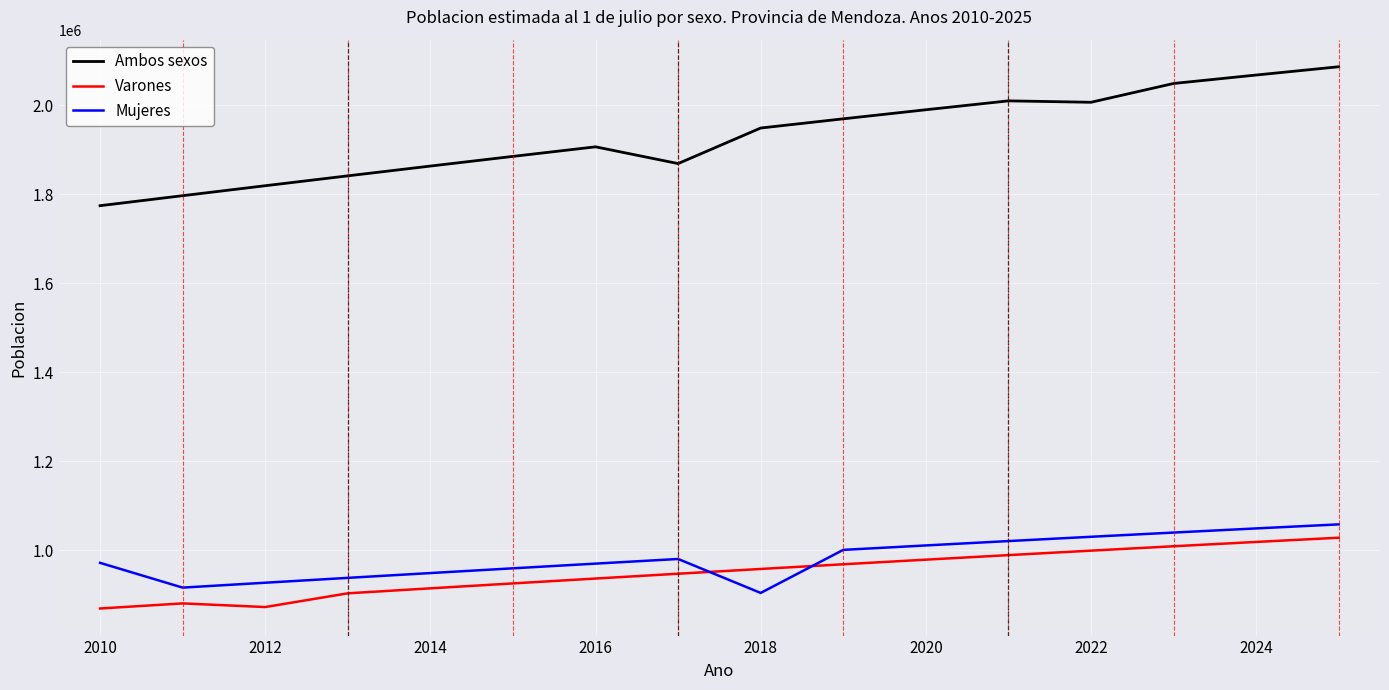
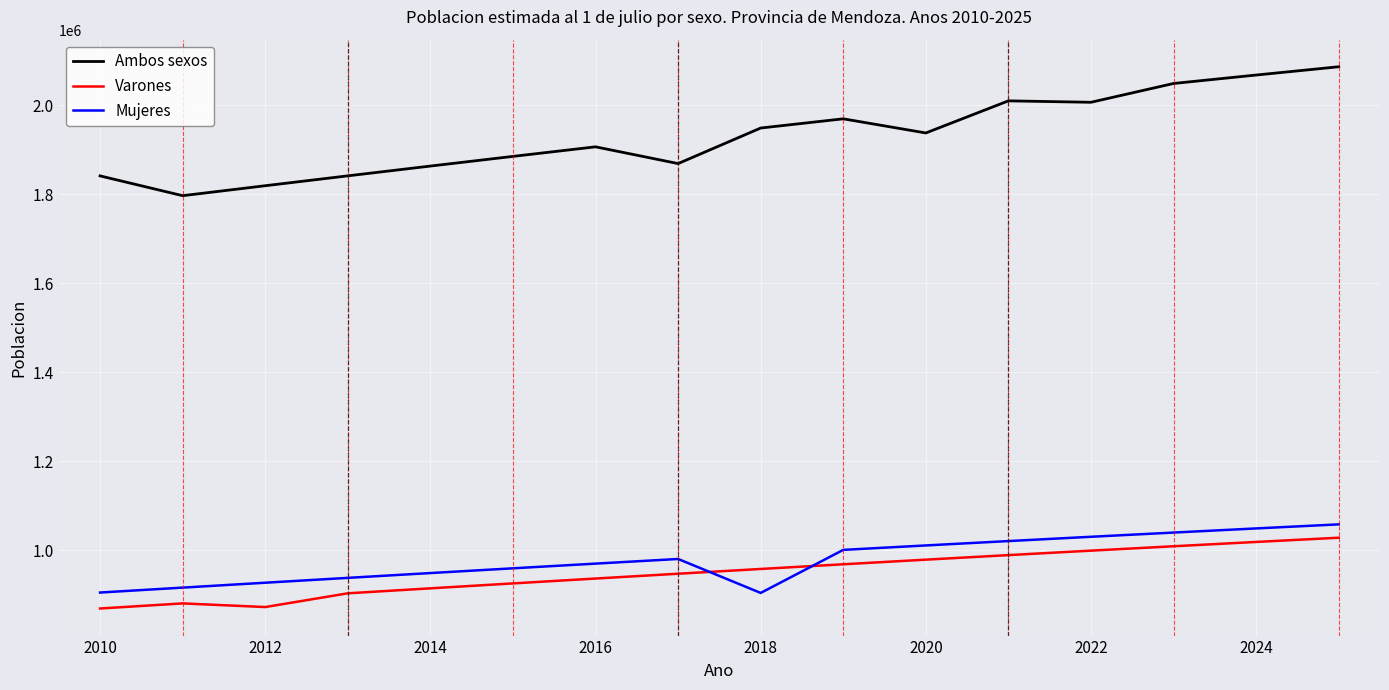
  {
    "Ambos sexos": {
-     "2010": 1770000,
+     "2010": 1840000,
      "2012": 1820000,
      "2014": 1860000,
      "2016": 1910000,
      "2018": 1950000,
-     "2020": 1990000,
+     "2020": 1940000,
      "2022": 2010000,
      "2024": 2070000
    },
    "Varones": {
      "2010": 870000,
      "2012": 870000,
      "2014": 910000,
      "2016": 940000,
      "2018": 960000,
      "2020": 980000,
      "2022": 1000000,
      "2024": 1020000
    },
    "Mujeres": {
-     "2010": 970000,
+     "2010": 910000,
      "2012": 930000,
      "2014": 950000,
      "2016": 970000,
      "2018": 900000,
      "2020": 1010000,
      "2022": 1030000,
      "2024": 1050000
    }
  }
